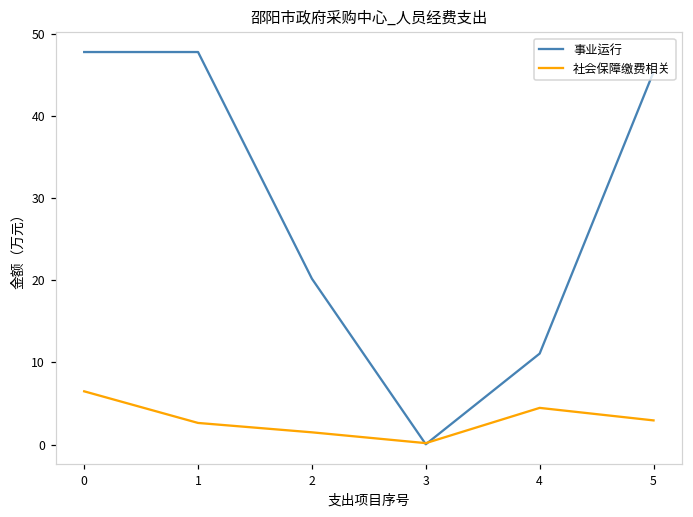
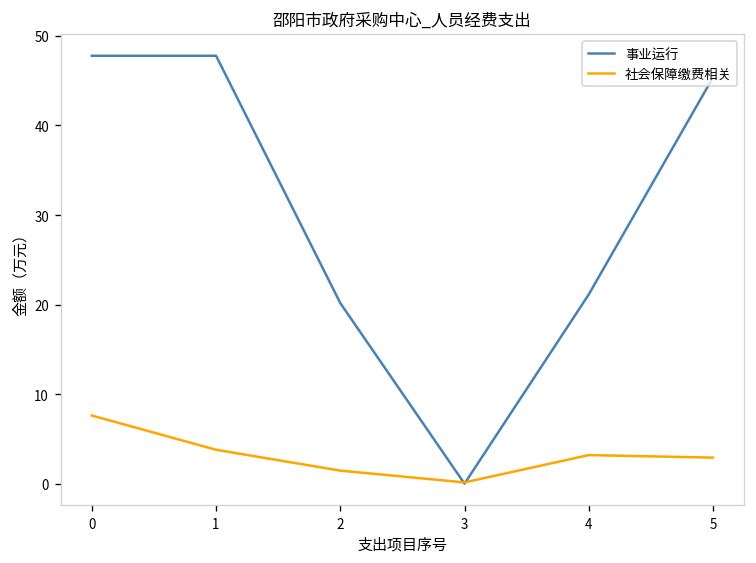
  {
    "事业运行": {
      "0": 48,
      "1": 48,
      "2": 20,
-     "4": 11
+     "4": 21
    },
    "社会保障缴费相关": {
-     "0": 6,
-     "1": 3,
+     "0": 8,
+     "1": 4,
      "2": 1,
-     "4": 4,
+     "4": 3,
      "5": 3
    }
  }
